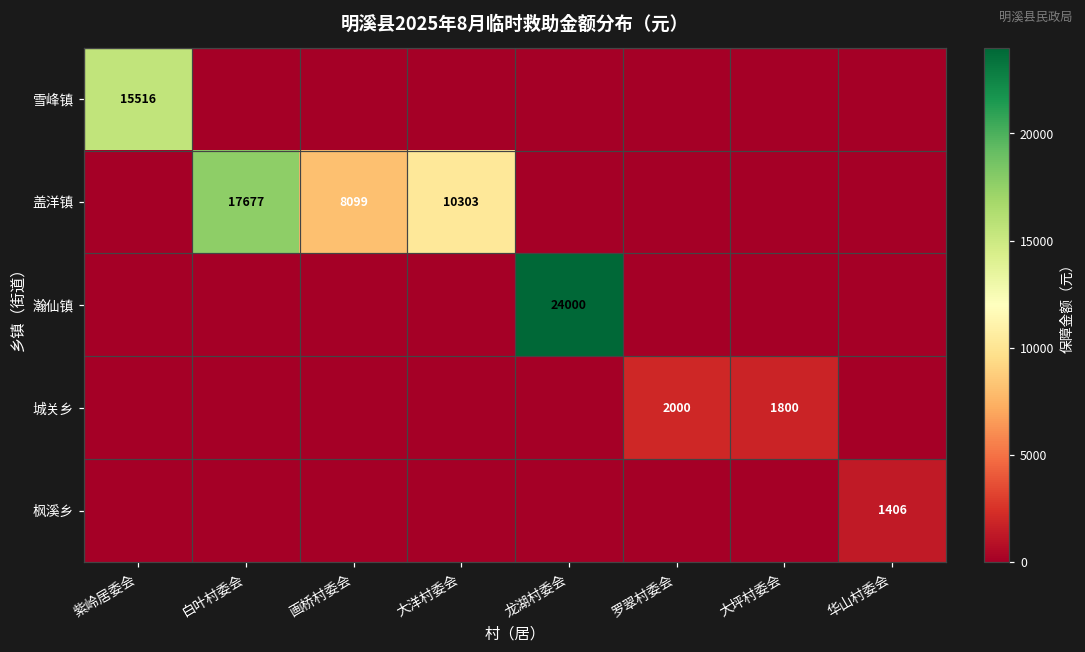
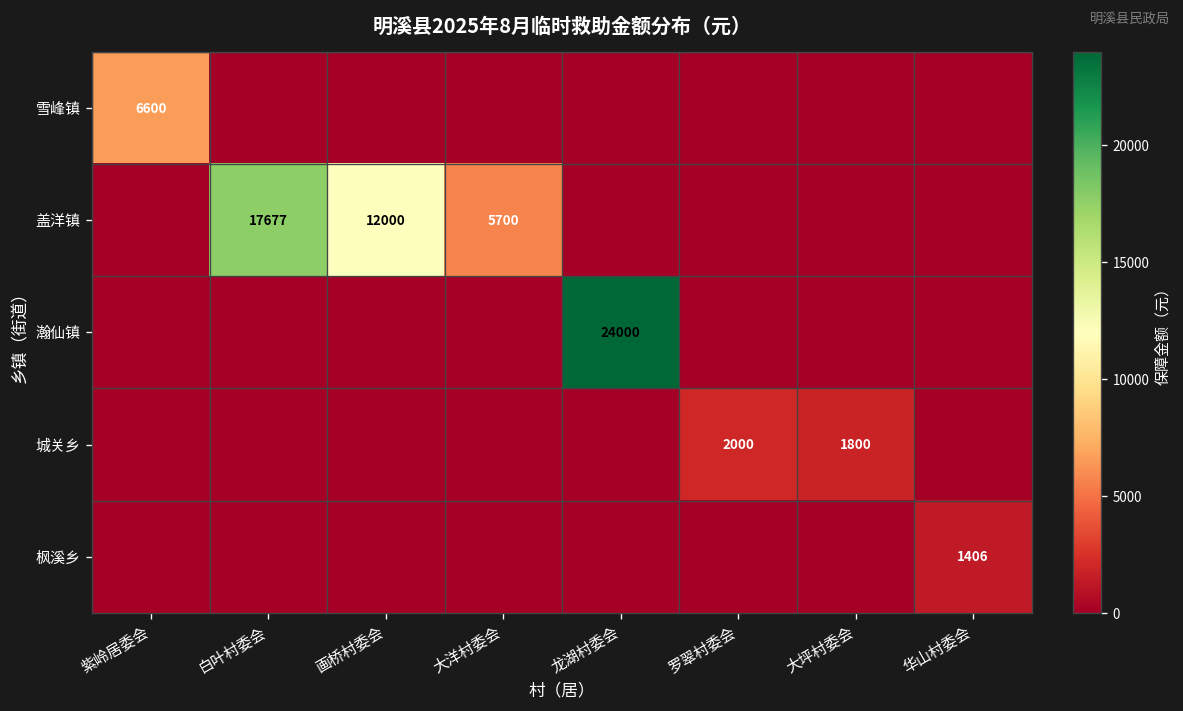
  {
    "雪峰镇": {
-     "紫岭居委会": 15516
+     "紫岭居委会": 6600
    },
    "盖洋镇": {
      "白叶村委会": 17677,
-     "画桥村委会": 8099,
-     "大洋村委会": 10303
+     "画桥村委会": 12000,
+     "大洋村委会": 5700
    },
    "瀚仙镇": {
      "龙湖村委会": 24000
    },
    "城关乡": {
      "罗翠村委会": 2000,
      "大坪村委会": 1800
    },
    "枫溪乡": {
      "华山村委会": 1406
    }
  }
